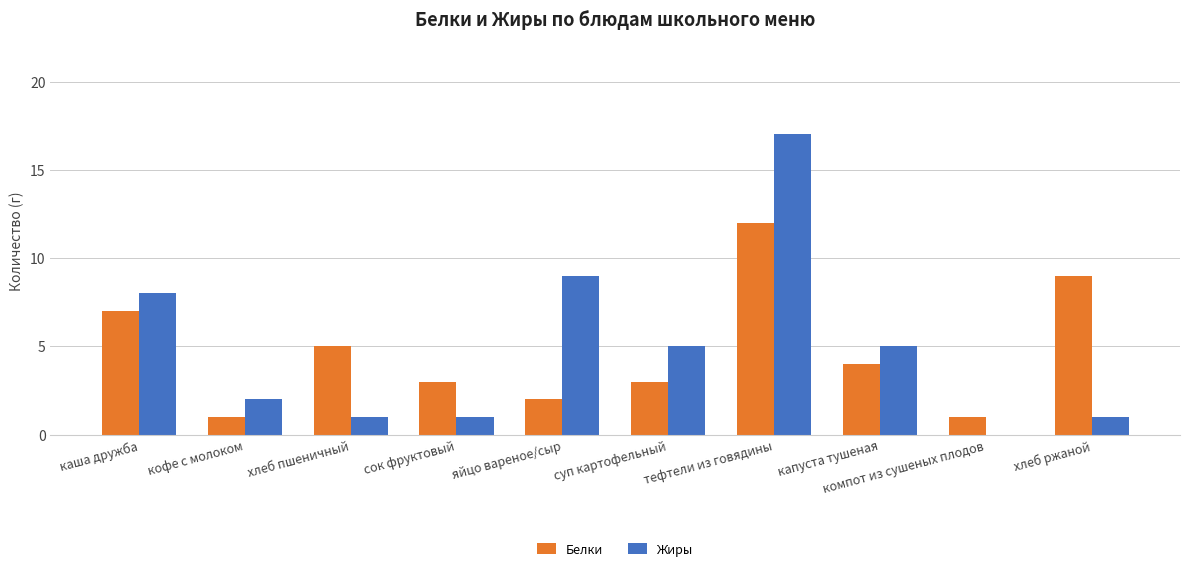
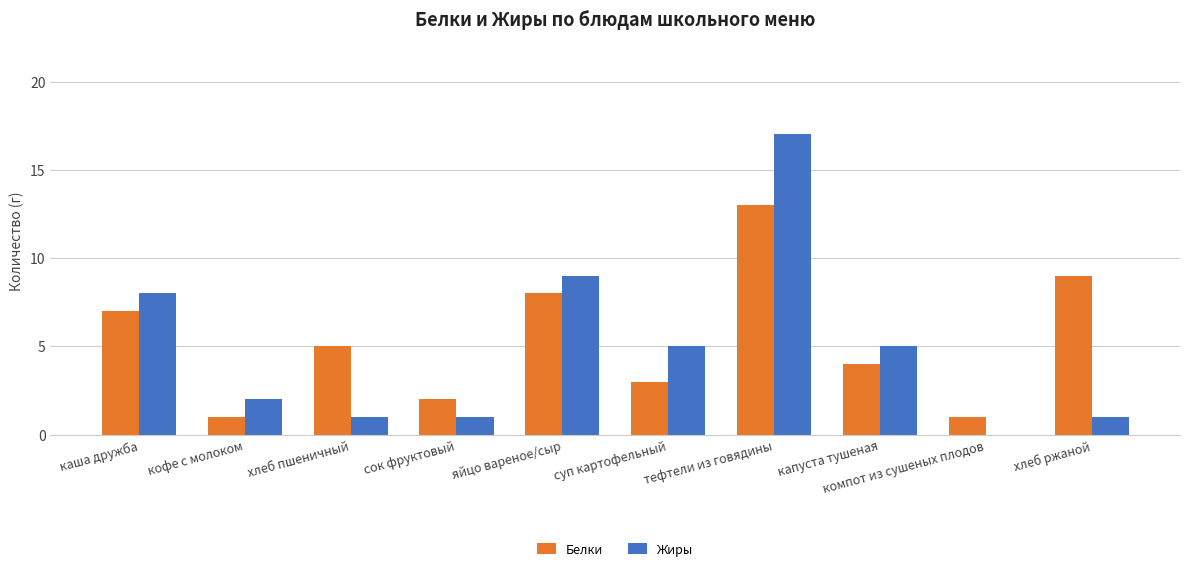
  {
    "Белки": {
      "каша дружба": 7,
      "кофе с молоком": 1,
      "хлеб пшеничный": 5,
-     "сок фруктовый": 3,
-     "яйцо вареное/сыр": 2,
+     "сок фруктовый": 2,
+     "яйцо вареное/сыр": 8,
      "суп картофельный": 3,
-     "тефтели из говядины": 12,
+     "тефтели из говядины": 13,
      "капуста тушеная": 4,
      "компот из сушеных плодов": 1,
      "хлеб ржаной": 9
    },
    "Жиры": {
      "каша дружба": 8,
      "кофе с молоком": 2,
      "хлеб пшеничный": 1,
      "сок фруктовый": 1,
      "яйцо вареное/сыр": 9,
      "суп картофельный": 5,
      "тефтели из говядины": 17,
      "капуста тушеная": 5,
      "компот из сушеных плодов": 0,
      "хлеб ржаной": 1
    }
  }
